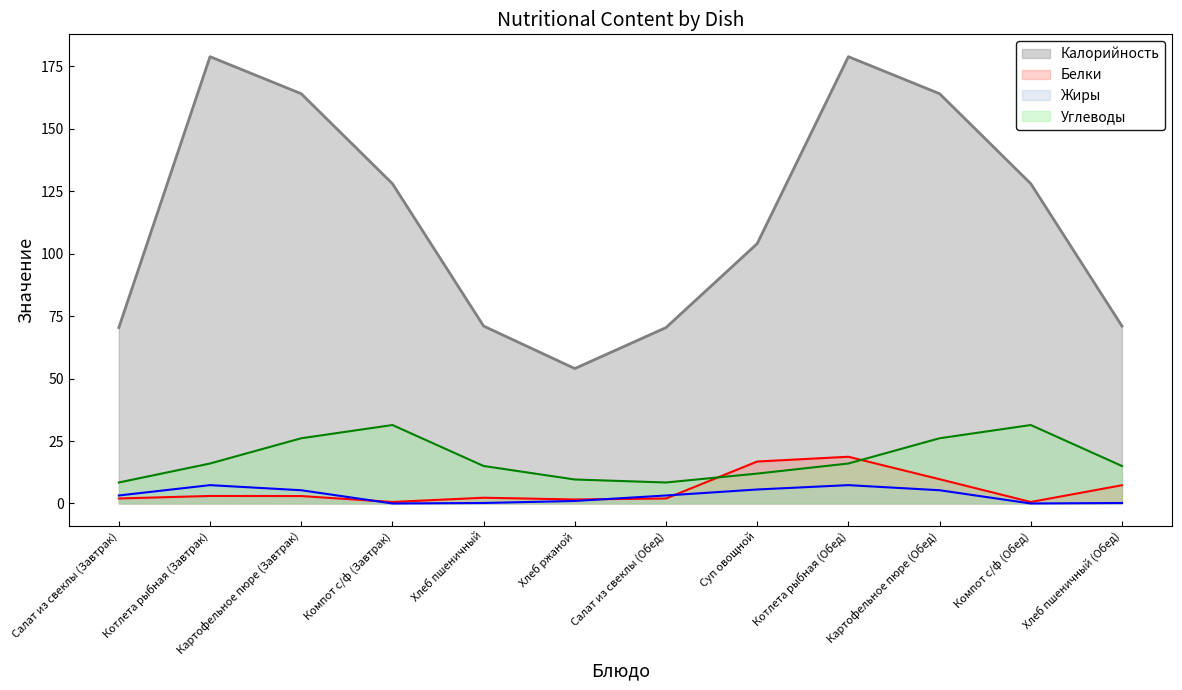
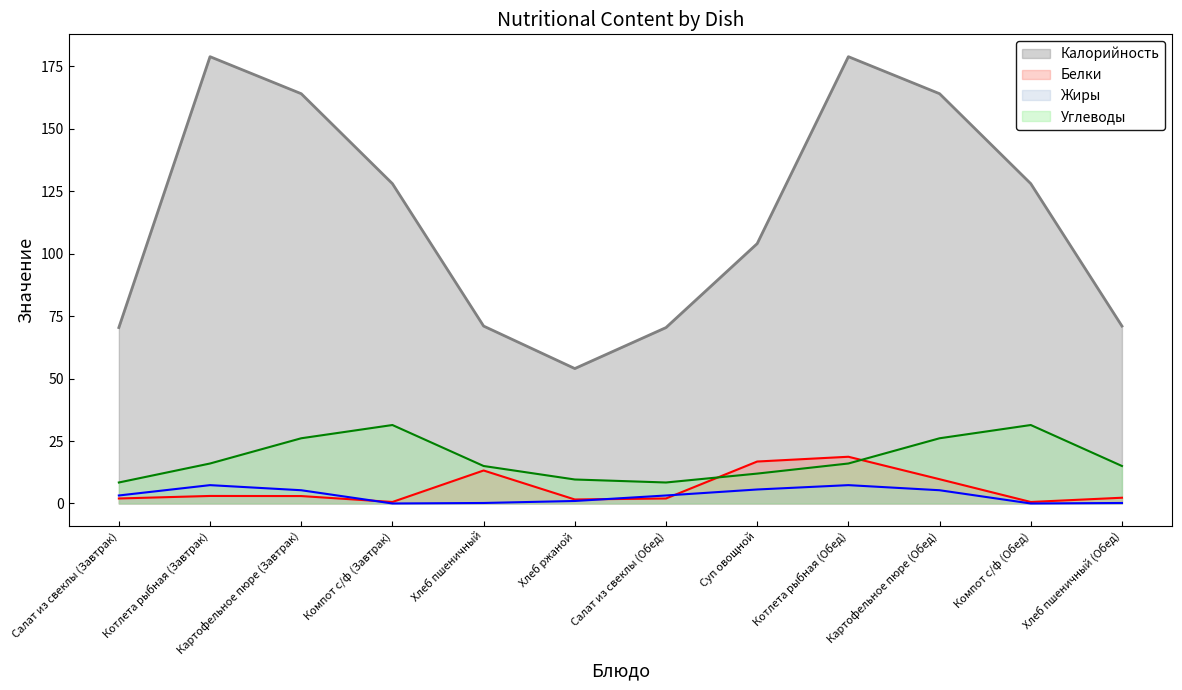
  {
    "Белки": {
      "Салат из свеклы (Завтрак)": 2,
      "Котлета рыбная (Завтрак)": 3,
      "Картофельное пюре (Завтрак)": 3,
-     "Хлеб пшеничный": 2,
+     "Хлеб пшеничный": 13,
      "Салат из свеклы (Обед)": 2,
      "Суп овощной": 17,
      "Котлета рыбная (Обед)": 19,
      "Картофельное пюре (Обед)": 10,
-     "Хлеб пшеничный (Обед)": 7
+     "Хлеб пшеничный (Обед)": 2
    }
  }
